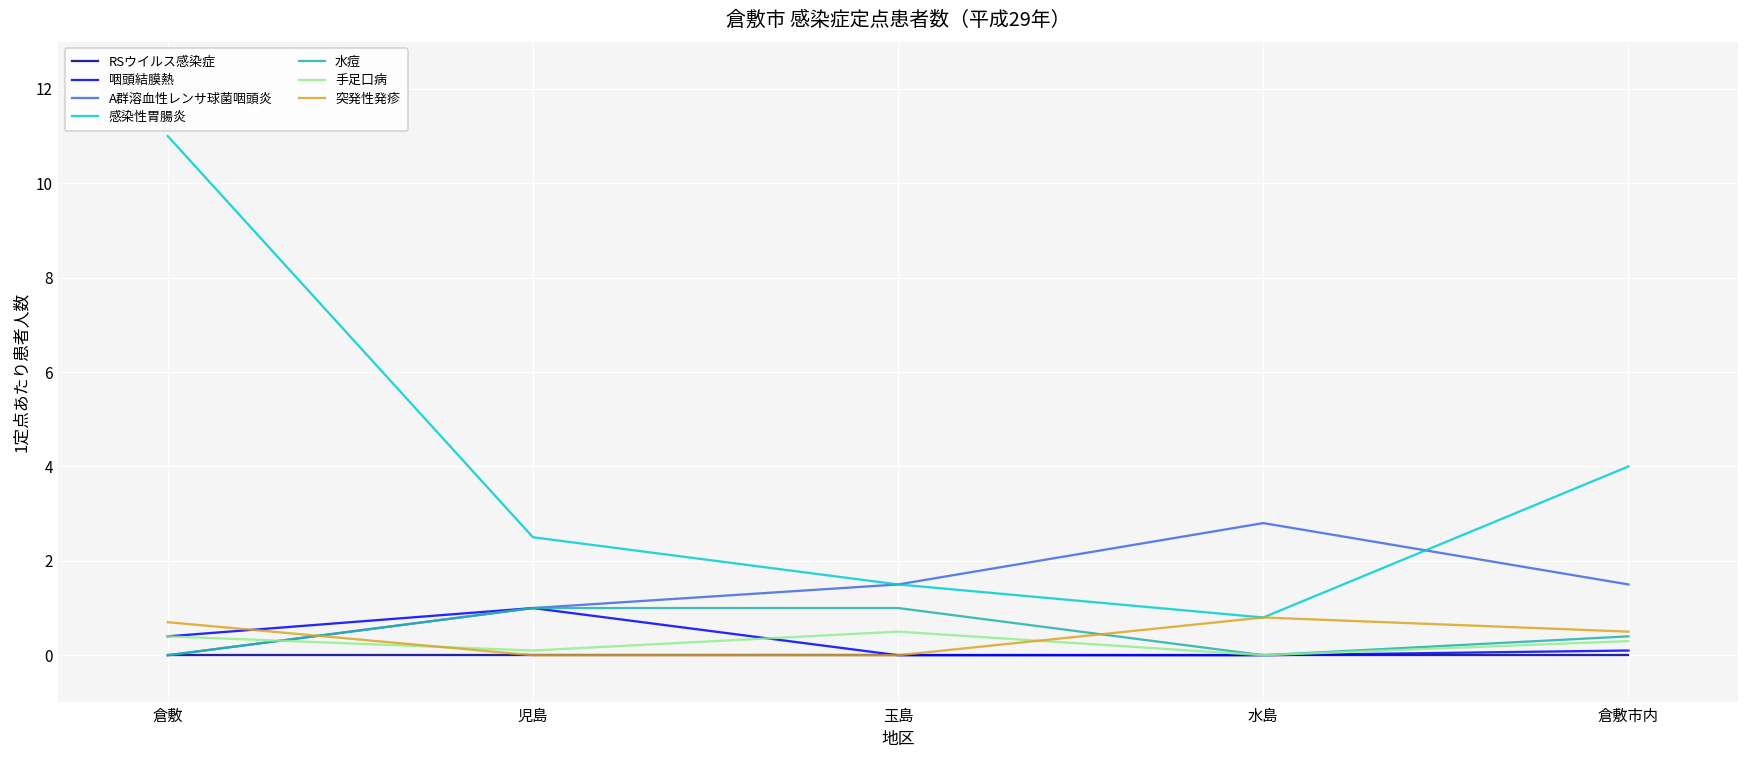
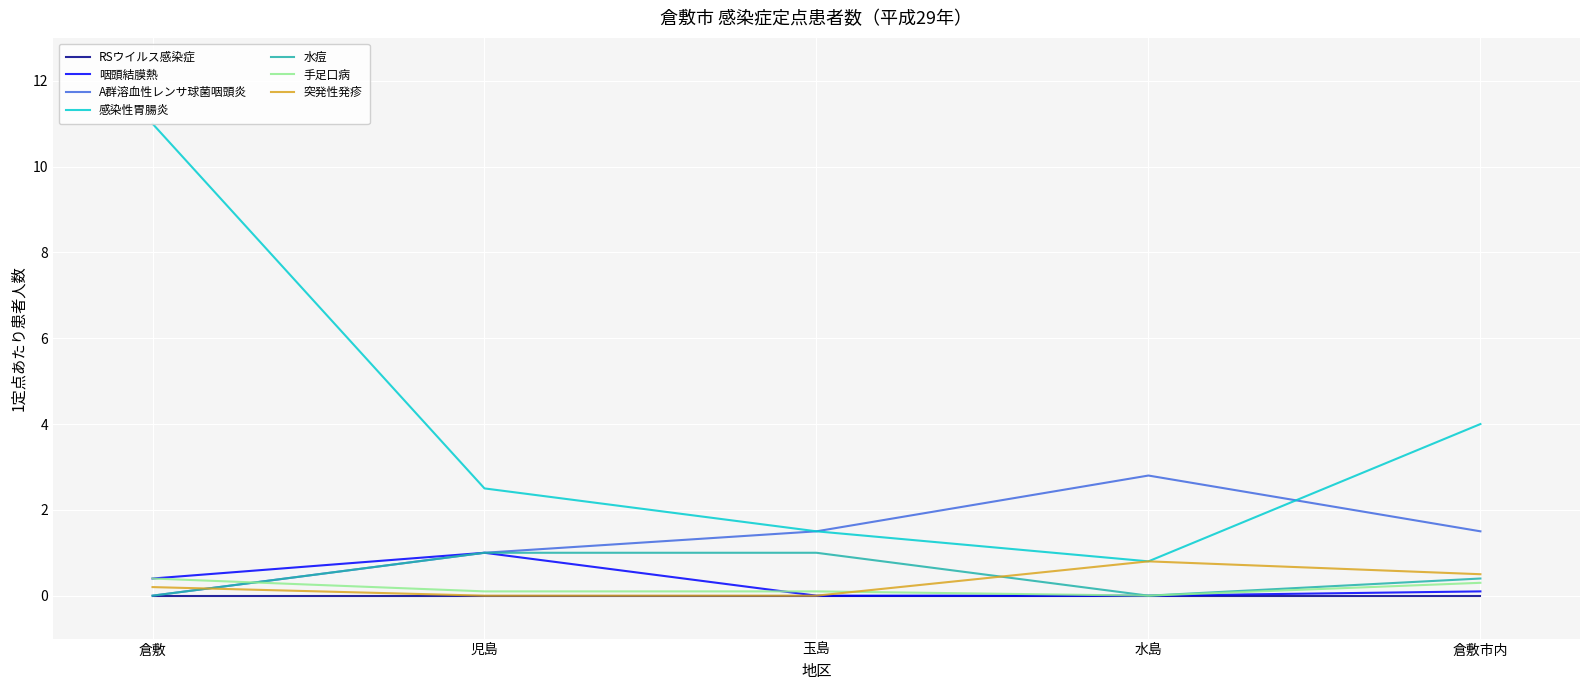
  {
    "RSウイルス感染症": {
      "倉敷市内": 0.0
    },
    "咽頭結膜熱": {
      "倉敷市内": 0.1
    },
    "A群溶血性レンサ球菌咽頭炎": {
      "水島": 2.8,
      "倉敷市内": 1.5
    },
    "手足口病": {
      "児島": 0.1,
-     "玉島": 0.5,
+     "玉島": 0.1,
      "倉敷市内": 0.3
    },
    "突発性発疹": {
-     "倉敷": 0.7,
+     "倉敷": 0.2,
      "倉敷市内": 0.5
    }
  }
